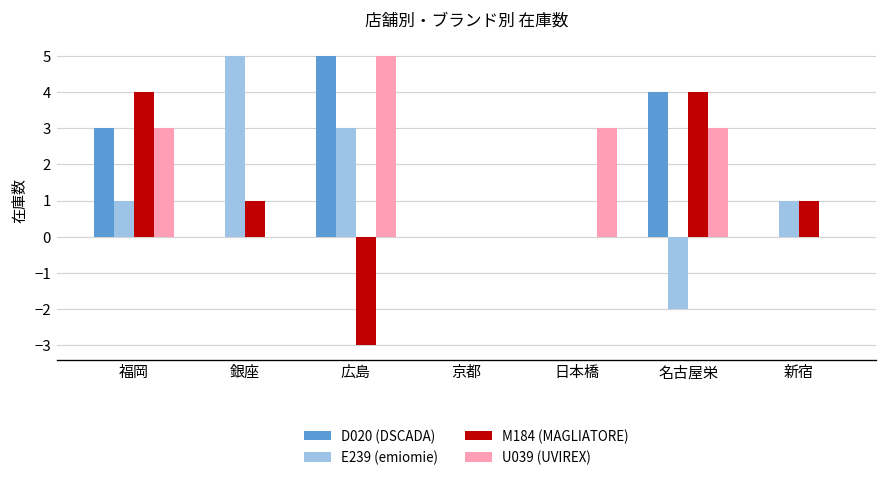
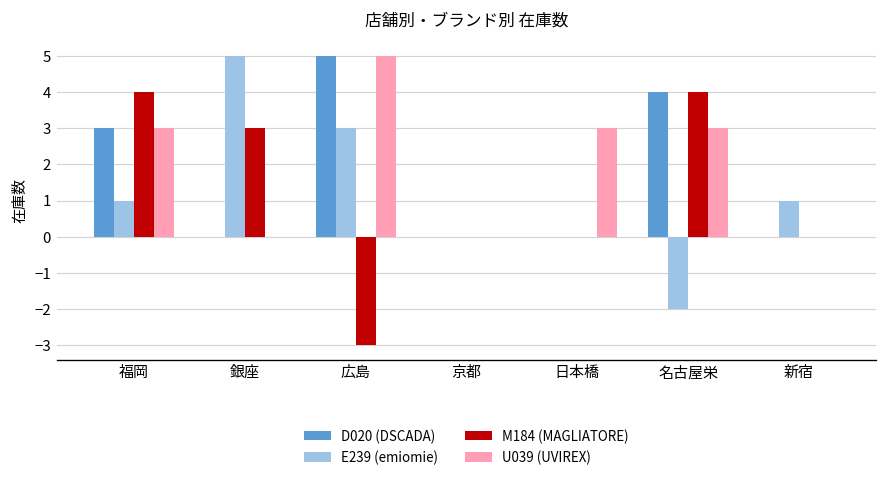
  {
    "D020 (DSCADA)": {
      "福岡": 3,
      "銀座": 0,
      "広島": 5,
      "京都": 0,
      "日本橋": 0,
      "名古屋栄": 4,
      "新宿": 0
    },
    "E239 (emiomie)": {
      "福岡": 1,
      "銀座": 5,
      "広島": 3,
      "京都": 0,
      "日本橋": 0,
      "名古屋栄": -2,
      "新宿": 1
    },
    "M184 (MAGLIATORE)": {
      "福岡": 4,
-     "銀座": 1,
+     "銀座": 3,
      "広島": -3,
      "京都": 0,
      "日本橋": 0,
      "名古屋栄": 4,
-     "新宿": 1
+     "新宿": 0
    },
    "U039 (UVIREX)": {
      "福岡": 3,
      "銀座": 0,
      "広島": 5,
      "京都": 0,
      "日本橋": 3,
      "名古屋栄": 3,
      "新宿": 0
    }
  }
